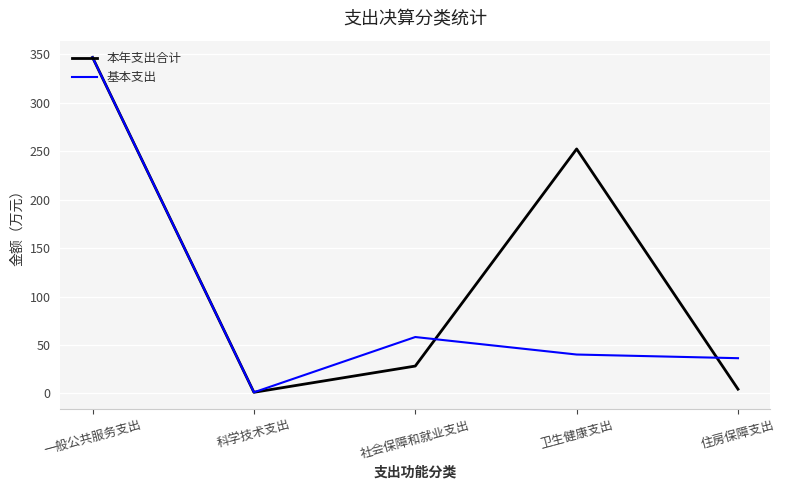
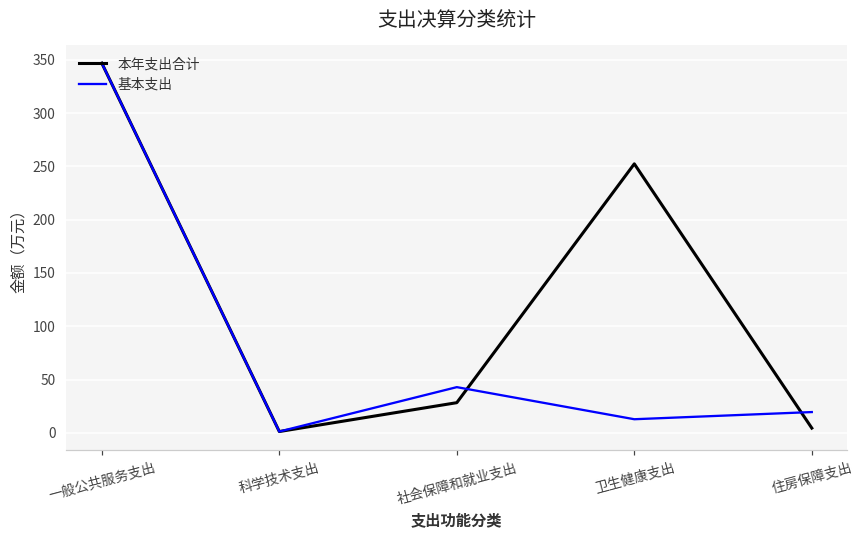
  {
    "本年支出合计": {
      "社会保障和就业支出": 30,
      "卫生健康支出": 250,
      "住房保障支出": 0
    },
    "基本支出": {
-     "社会保障和就业支出": 60,
-     "卫生健康支出": 40,
-     "住房保障支出": 40
+     "社会保障和就业支出": 40,
+     "卫生健康支出": 10,
+     "住房保障支出": 20
    }
  }
